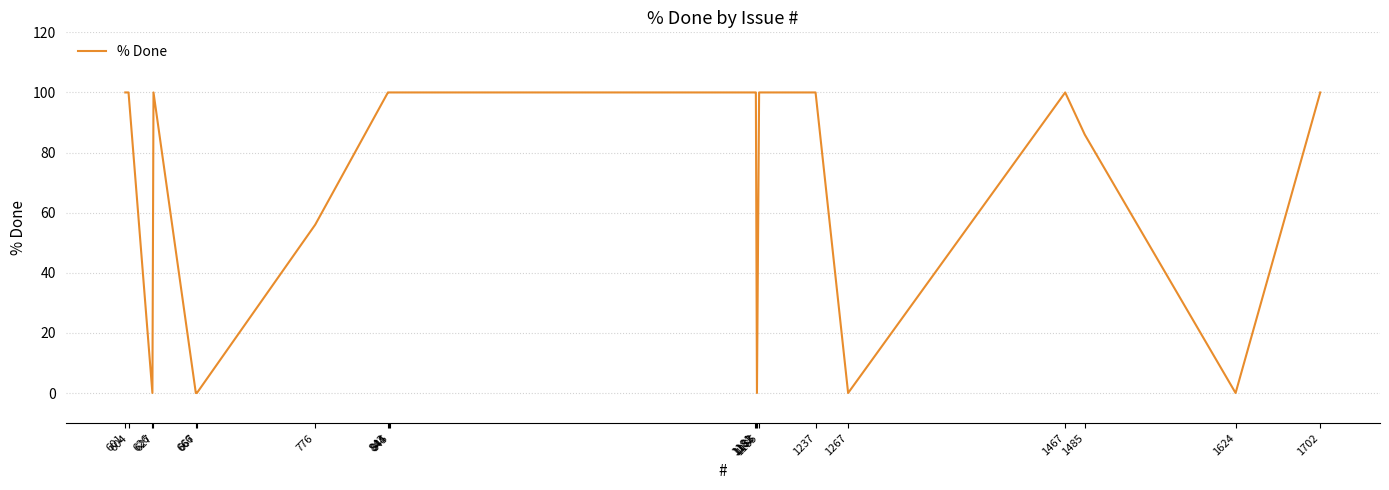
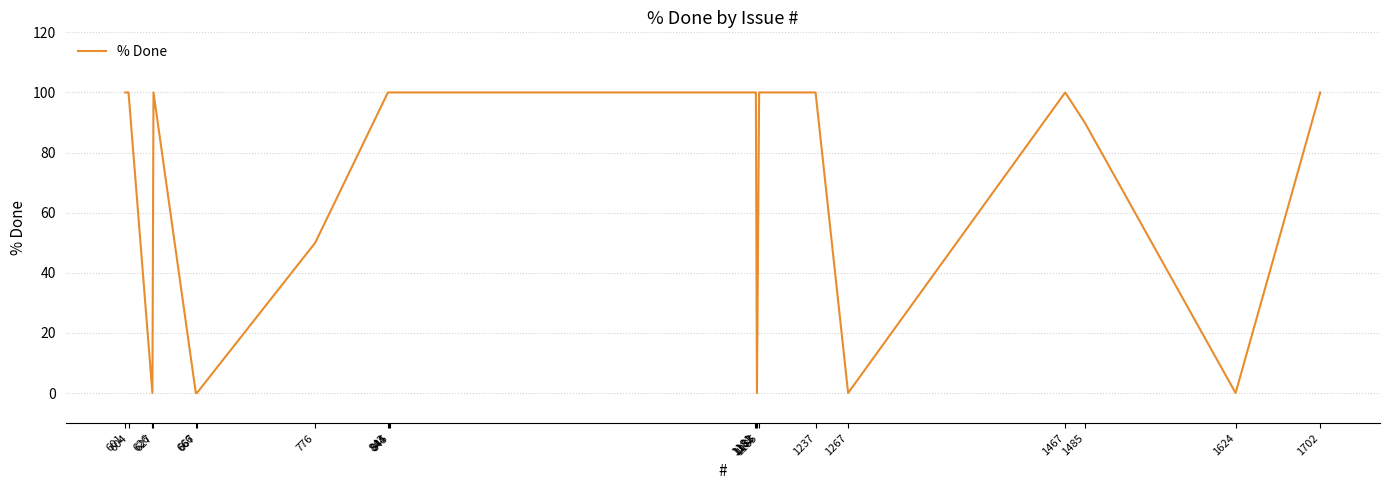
  {
    "601": 100,
    "604": 100,
    "626": 0,
    "627": 100,
    "666": 0,
    "667": 0,
-   "776": 56,
+   "776": 50,
    "843": 100,
    "844": 100,
    "845": 100,
    "1181": 100,
    "1182": 100,
    "1183": 0,
    "1185": 100,
    "1237": 100,
    "1267": 0,
    "1467": 100,
-   "1485": 86,
+   "1485": 90,
    "1624": 0,
    "1702": 100
  }
